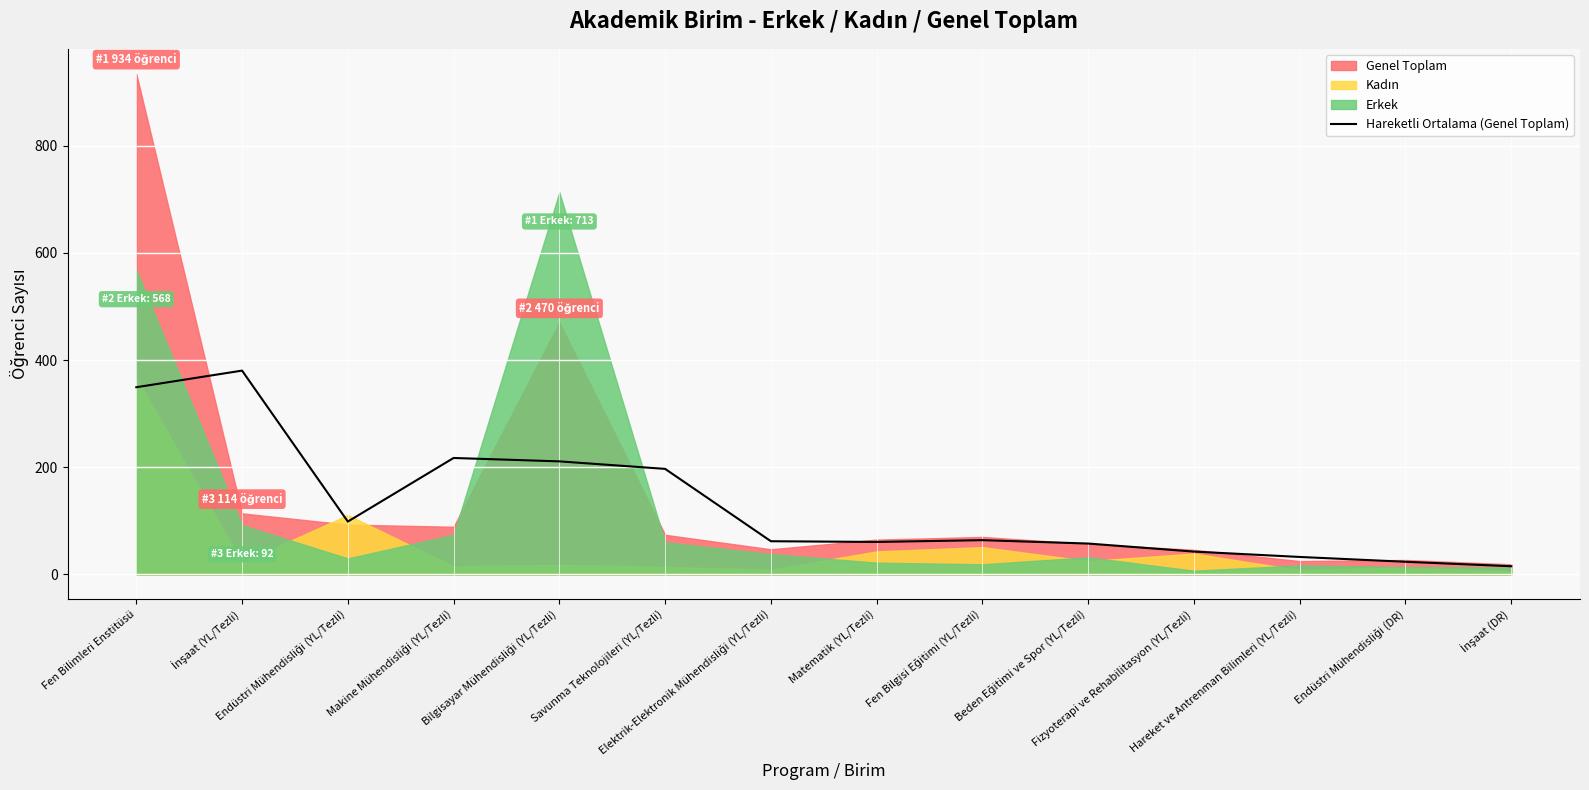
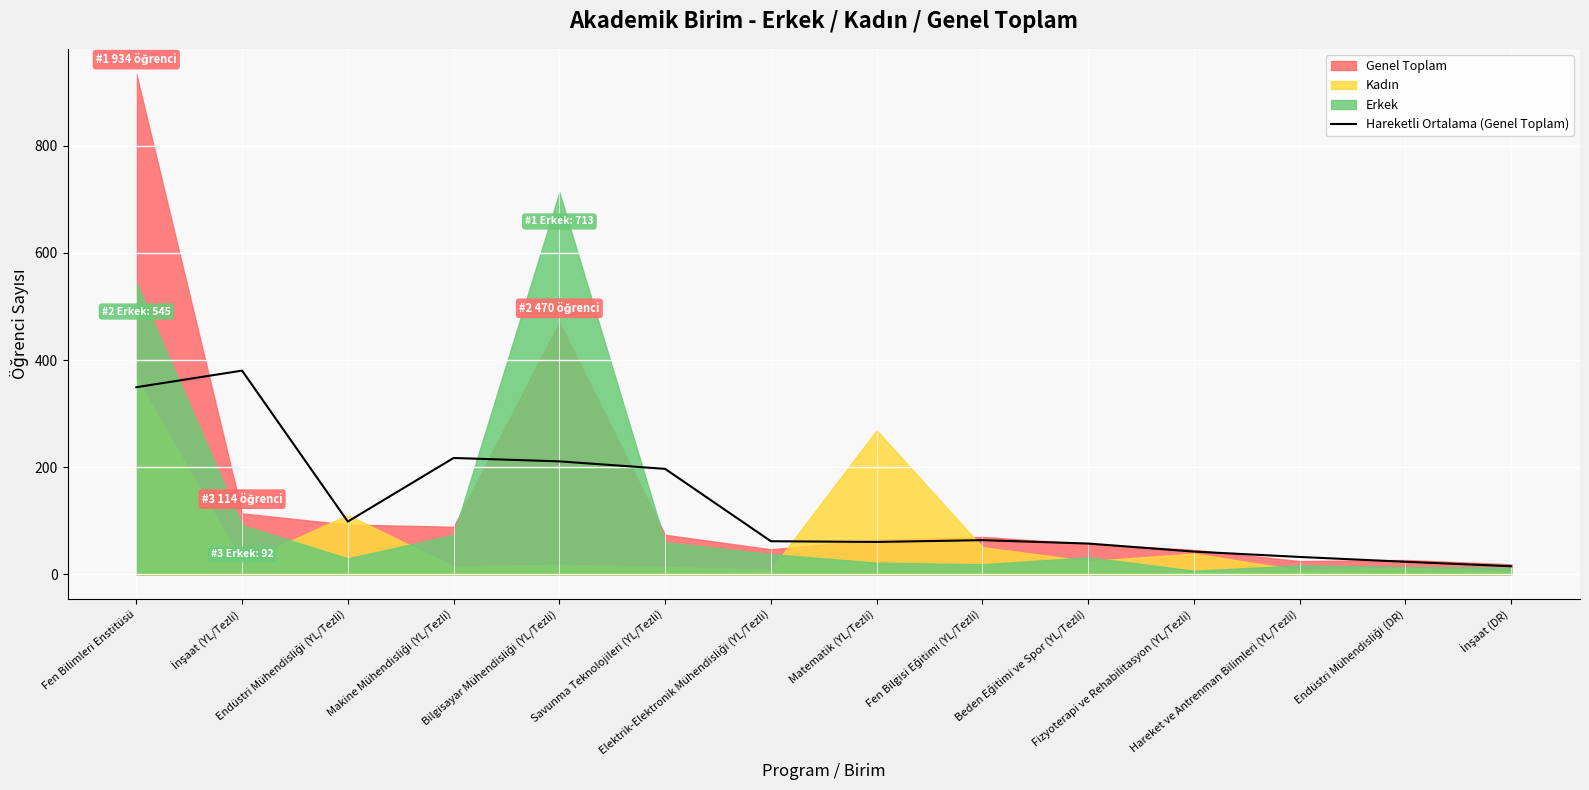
  {
    "Hareketli Ortalama (Genel Toplam)": {
      "Fen Bilimleri Enstitüsü": 350,
      "İnşaat (YL/Tezli)": 380,
      "Endüstri Mühendisliği (YL/Tezli)": 100,
      "Makine Mühendisliği (YL/Tezli)": 220,
      "Bilgisayar Mühendisliği (YL/Tezli)": 210,
      "Savunma Teknolojileri (YL/Tezli)": 200,
      "Elektrik-Elektronik Mühendisliği (YL/Tezli)": 60,
      "Fen Bilgisi Eğitimi (YL/Tezli)": 60,
      "Hareket ve Antrenman Bilimleri (YL/Tezli)": 30
    },
    "Genel Toplam": {
      "Endüstri Mühendisliği (YL/Tezli)": 90,
      "Makine Mühendisliği (YL/Tezli)": 90,
      "Savunma Teknolojileri (YL/Tezli)": 70,
      "Elektrik-Elektronik Mühendisliği (YL/Tezli)": 50,
      "Fen Bilgisi Eğitimi (YL/Tezli)": 70,
      "Hareket ve Antrenman Bilimleri (YL/Tezli)": 30
    },
    "Kadın": {
      "Fen Bilimleri Enstitüsü": 370,
      "Endüstri Mühendisliği (YL/Tezli)": 110,
      "Makine Mühendisliği (YL/Tezli)": 20,
      "Bilgisayar Mühendisliği (YL/Tezli)": 20,
      "Savunma Teknolojileri (YL/Tezli)": 10,
      "Elektrik-Elektronik Mühendisliği (YL/Tezli)": 10,
-     "Matematik (YL/Tezli)": 40,
+     "Matematik (YL/Tezli)": 270,
      "Fen Bilgisi Eğitimi (YL/Tezli)": 50,
      "Beden Eğitimi ve Spor (YL/Tezli)": 30,
      "Hareket ve Antrenman Bilimleri (YL/Tezli)": 10,
      "İnşaat (DR)": 10
    },
    "Erkek": {
-     "Fen Bilimleri Enstitüsü": 568
+     "Fen Bilimleri Enstitüsü": 545
    }
  }
